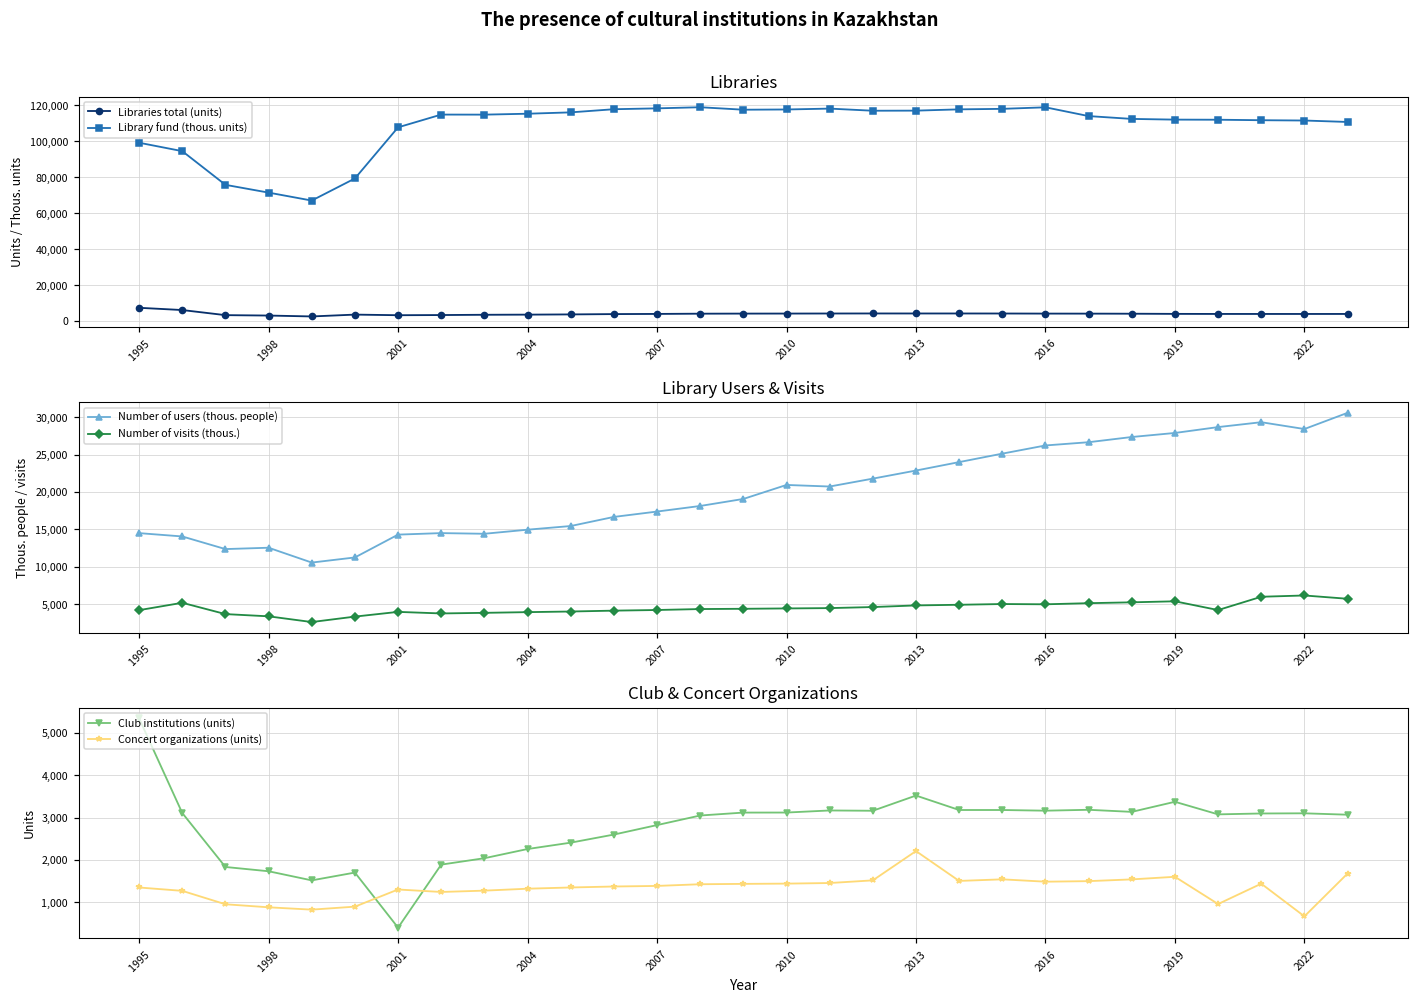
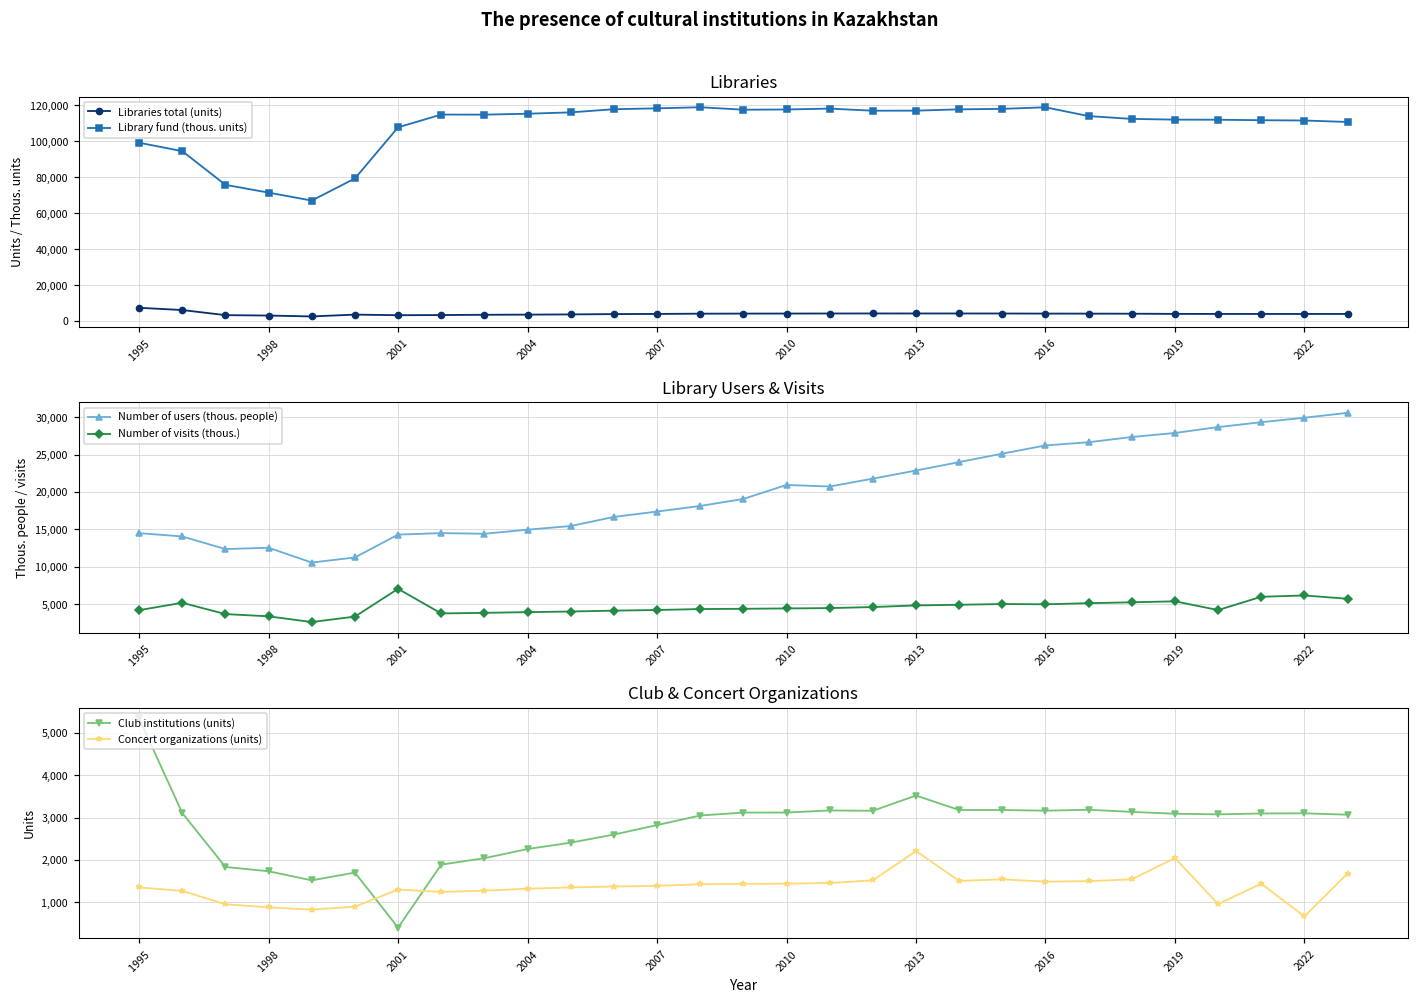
  {
    "Libraries": {
      "Libraries total (units)": {
        "1995": "7,000",
        "1998": "3,000",
        "2001": "3,000",
        "2004": "4,000",
        "2007": "4,000",
        "2010": "4,000",
        "2013": "4,000",
        "2016": "4,000",
        "2019": "4,000",
        "2022": "4,000"
      },
      "Library fund (thous. units)": {
        "1995": "99,000",
        "1998": "71,000",
        "2001": "108,000",
        "2004": "115,000",
        "2007": "118,000",
        "2010": "118,000",
        "2013": "117,000",
        "2016": "119,000",
        "2019": "112,000",
        "2022": "112,000"
      }
    },
    "Library Users & Visits": {
      "Number of users (thous. people)": {
        "1995": "15,000",
        "1998": "13,000",
        "2001": "14,000",
        "2004": "15,000",
        "2007": "17,000",
        "2010": "21,000",
        "2013": "23,000",
        "2016": "26,000",
        "2019": "28,000",
-       "2022": "28,000"
+       "2022": "30,000"
      },
      "Number of visits (thous.)": {
        "1995": "4,000",
        "1998": "3,000",
-       "2001": "4,000",
+       "2001": "7,000",
        "2004": "4,000",
        "2007": "4,000",
        "2010": "4,000",
        "2013": "5,000",
        "2016": "5,000",
        "2019": "5,000",
        "2022": "6,000"
      }
    },
    "Club & Concert Organizations": {
      "Club institutions (units)": {
        "1998": "1,700",
        "2001": "400",
        "2004": "2,300",
        "2007": "2,800",
        "2010": "3,100",
        "2013": "3,500",
        "2016": "3,200",
-       "2019": "3,400",
+       "2019": "3,100",
        "2022": "3,100"
      },
      "Concert organizations (units)": {
        "1995": "1,400",
        "1998": "900",
        "2001": "1,300",
        "2004": "1,300",
        "2007": "1,400",
        "2010": "1,400",
        "2013": "2,200",
        "2016": "1,500",
-       "2019": "1,600",
+       "2019": "2,000",
        "2022": "700"
      }
    }
  }
